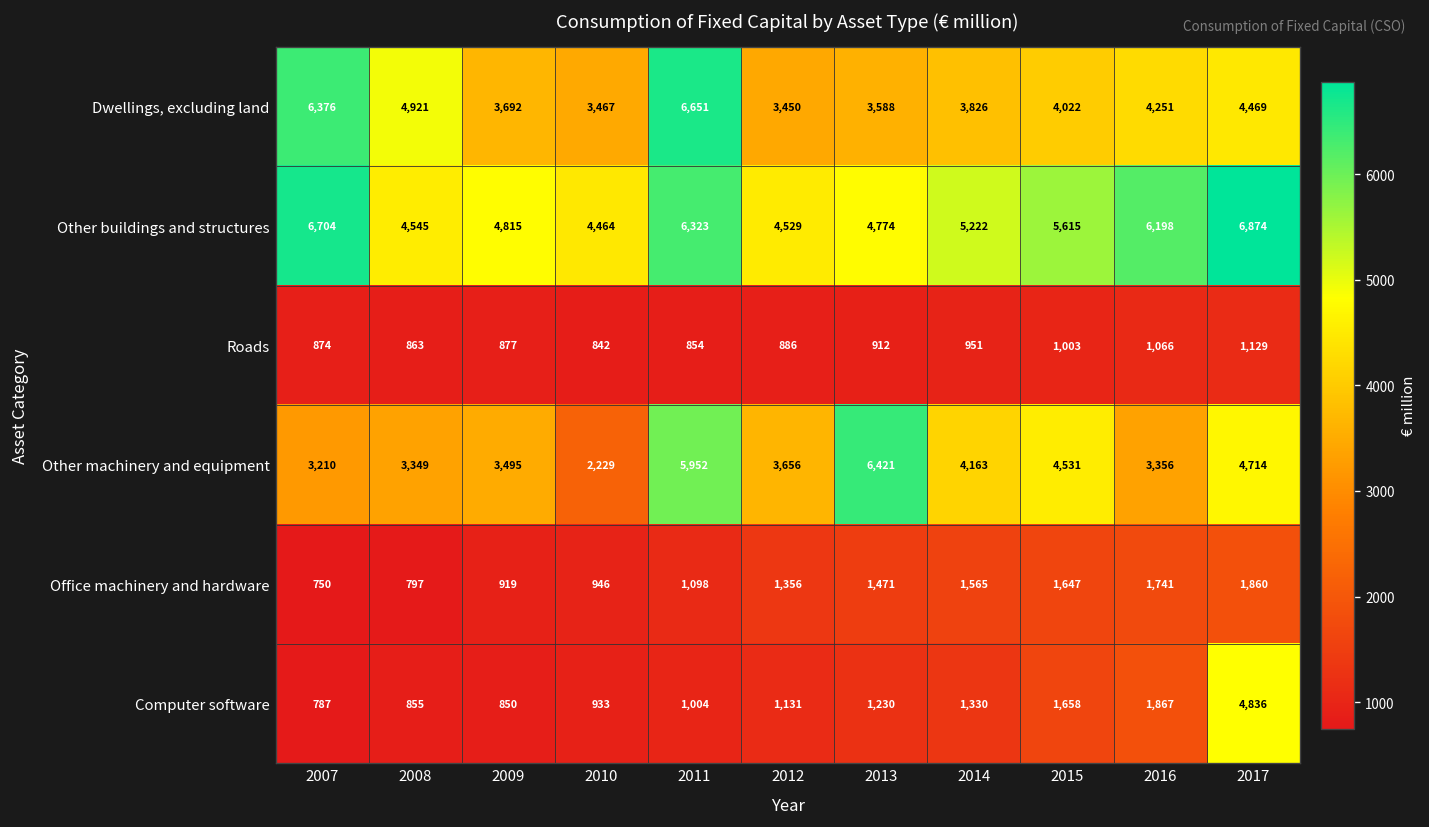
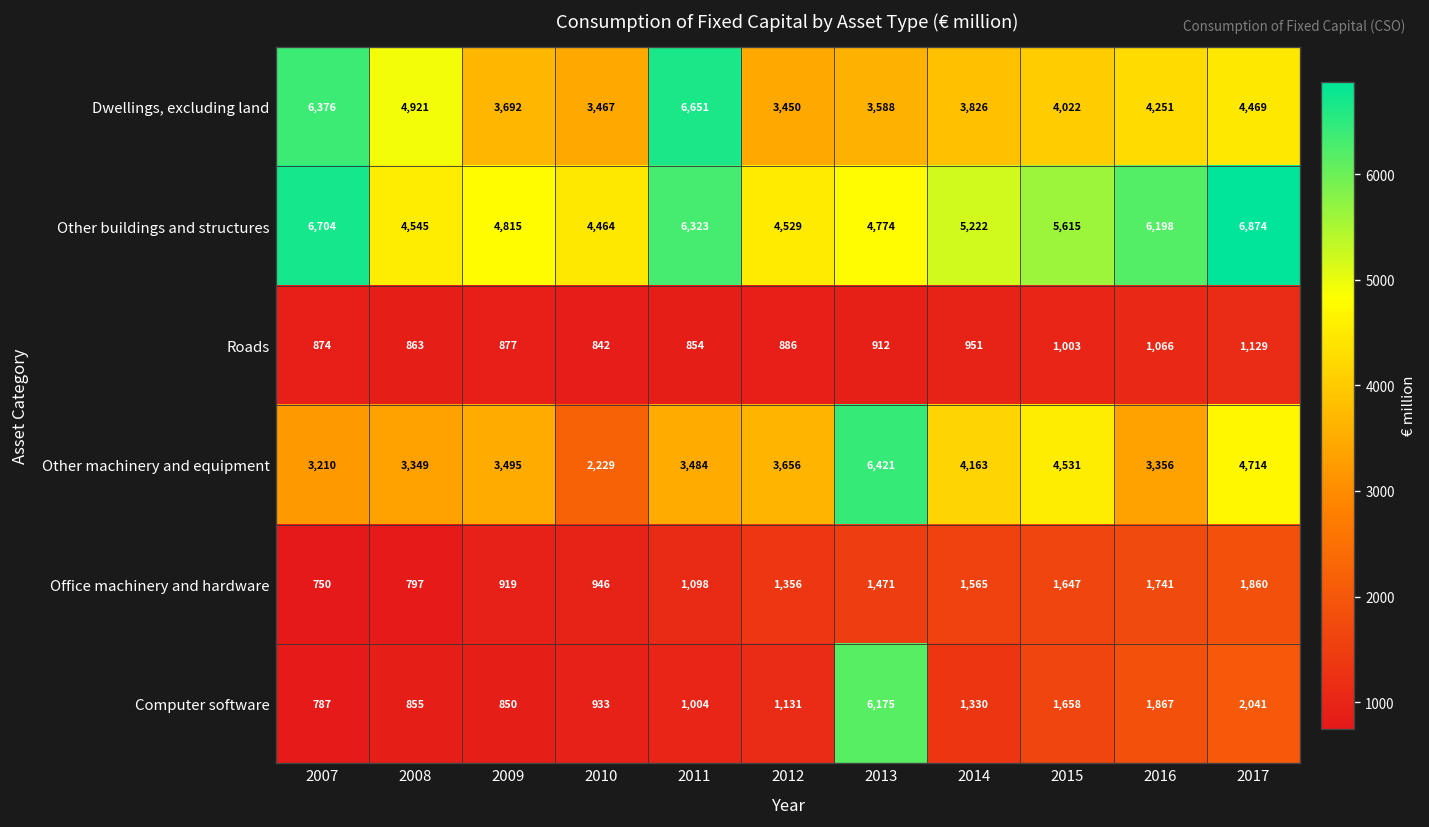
  {
    "Dwellings, excluding land": {
      "2007": "6,376",
      "2008": "4,921",
      "2009": "3,692",
      "2010": "3,467",
      "2011": "6,651",
      "2012": "3,450",
      "2013": "3,588",
      "2014": "3,826",
      "2015": "4,022",
      "2016": "4,251",
      "2017": "4,469"
    },
    "Other buildings and structures": {
      "2007": "6,704",
      "2008": "4,545",
      "2009": "4,815",
      "2010": "4,464",
      "2011": "6,323",
      "2012": "4,529",
      "2013": "4,774",
      "2014": "5,222",
      "2015": "5,615",
      "2016": "6,198",
      "2017": "6,874"
    },
    "Roads": {
      "2007": "874",
      "2008": "863",
      "2009": "877",
      "2010": "842",
      "2011": "854",
      "2012": "886",
      "2013": "912",
      "2014": "951",
      "2015": "1,003",
      "2016": "1,066",
      "2017": "1,129"
    },
    "Other machinery and equipment": {
      "2007": "3,210",
      "2008": "3,349",
      "2009": "3,495",
      "2010": "2,229",
-     "2011": "5,952",
+     "2011": "3,484",
      "2012": "3,656",
      "2013": "6,421",
      "2014": "4,163",
      "2015": "4,531",
      "2016": "3,356",
      "2017": "4,714"
    },
    "Office machinery and hardware": {
      "2007": "750",
      "2008": "797",
      "2009": "919",
      "2010": "946",
      "2011": "1,098",
      "2012": "1,356",
      "2013": "1,471",
      "2014": "1,565",
      "2015": "1,647",
      "2016": "1,741",
      "2017": "1,860"
    },
    "Computer software": {
      "2007": "787",
      "2008": "855",
      "2009": "850",
      "2010": "933",
      "2011": "1,004",
      "2012": "1,131",
-     "2013": "1,230",
+     "2013": "6,175",
      "2014": "1,330",
      "2015": "1,658",
      "2016": "1,867",
-     "2017": "4,836"
+     "2017": "2,041"
    }
  }
